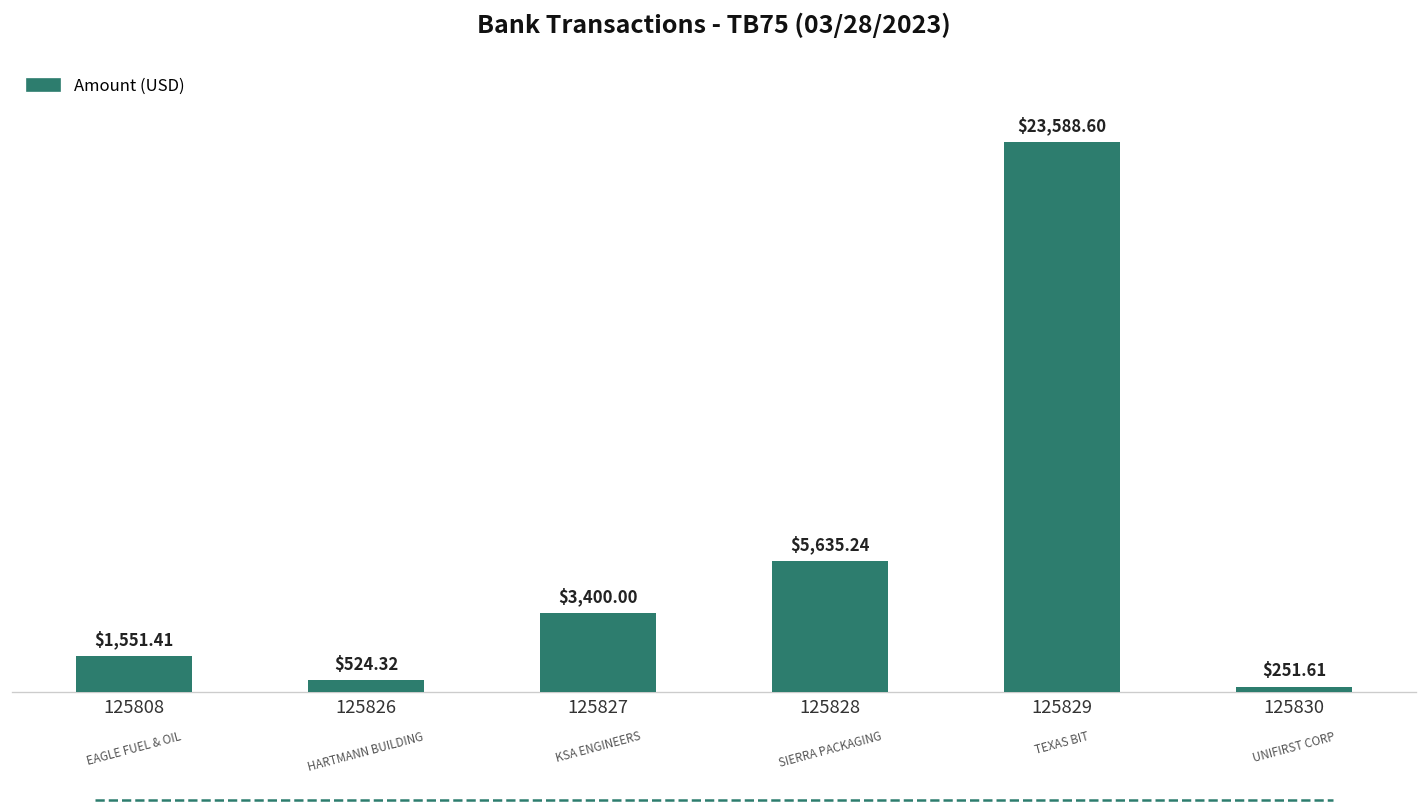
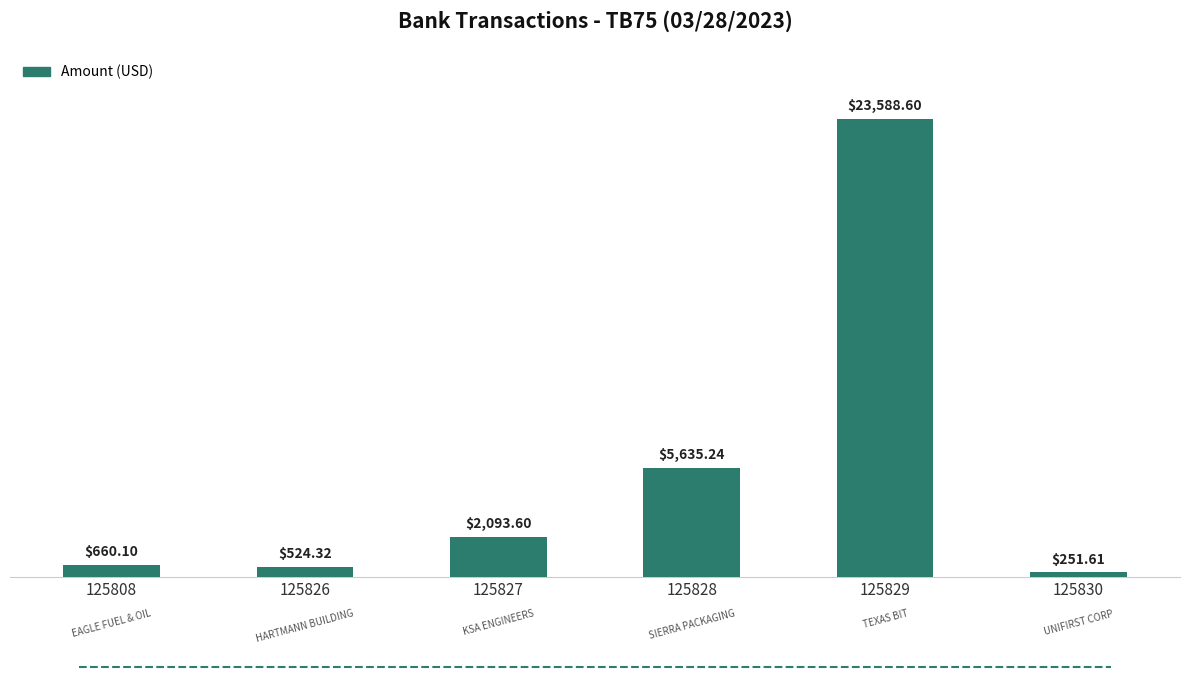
  {
-   "125808": "$1,551.41",
+   "125808": "$660.10",
    "125826": "$524.32",
-   "125827": "$3,400.00",
+   "125827": "$2,093.60",
    "125828": "$5,635.24",
    "125829": "$23,588.60",
    "125830": "$251.61"
  }
